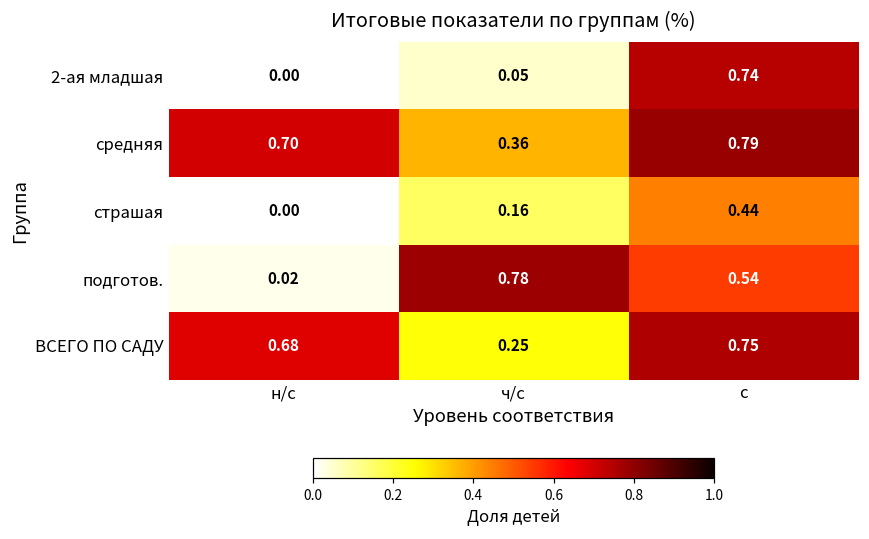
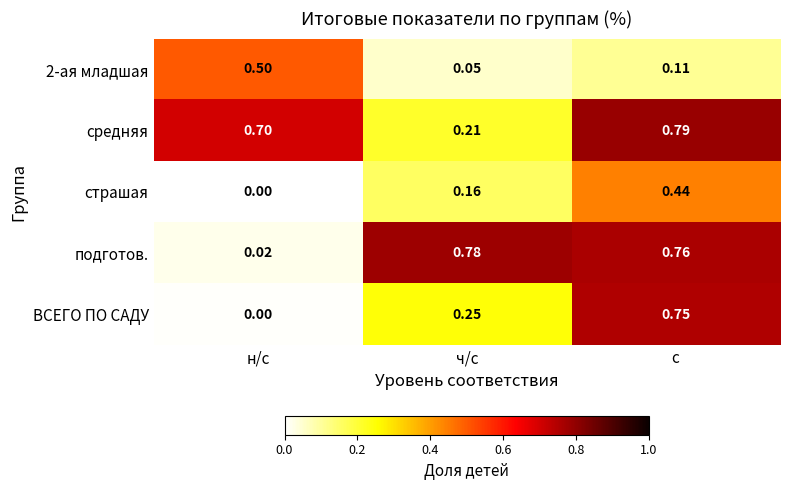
  {
    "2-ая младшая": {
-     "н/с": 0.00,
+     "н/с": 0.50,
      "ч/с": 0.05,
-     "с": 0.74
+     "с": 0.11
    },
    "средняя": {
      "н/с": 0.70,
-     "ч/с": 0.36,
+     "ч/с": 0.21,
      "с": 0.79
    },
    "страшая": {
      "н/с": 0.00,
      "ч/с": 0.16,
      "с": 0.44
    },
    "подготов.": {
      "н/с": 0.02,
      "ч/с": 0.78,
-     "с": 0.54
+     "с": 0.76
    },
    "ВСЕГО ПО САДУ": {
-     "н/с": 0.68,
+     "н/с": 0.00,
      "ч/с": 0.25,
      "с": 0.75
    }
  }
